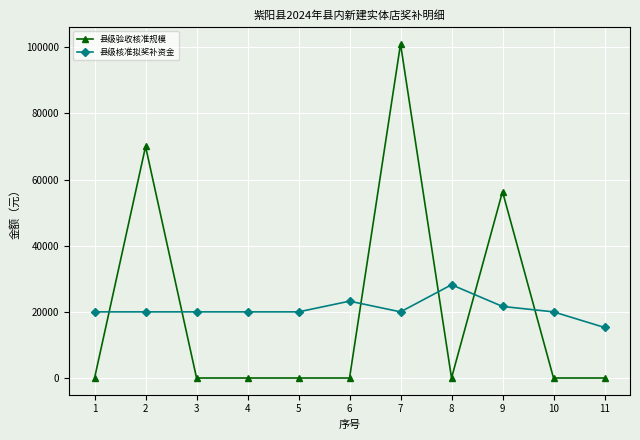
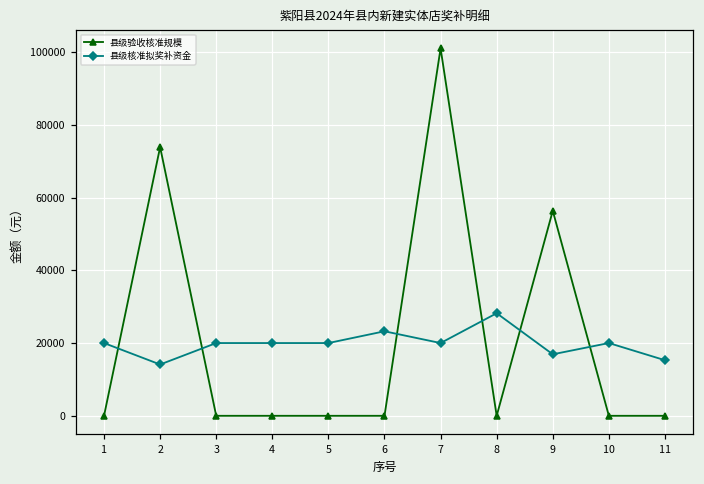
  {
    "县级验收核准规模": {
      "1": 0,
-     "2": 70000,
+     "2": 74000,
      "3": 0,
      "4": 0,
      "5": 0,
      "6": 0,
      "7": 101000,
      "8": 0,
      "9": 56000,
      "10": 0,
      "11": 0
    },
    "县级核准拟奖补资金": {
      "1": 20000,
-     "2": 20000,
+     "2": 14000,
      "3": 20000,
      "4": 20000,
      "5": 20000,
      "6": 23000,
      "7": 20000,
      "8": 28000,
-     "9": 22000,
+     "9": 17000,
      "10": 20000,
      "11": 15000
    }
  }
